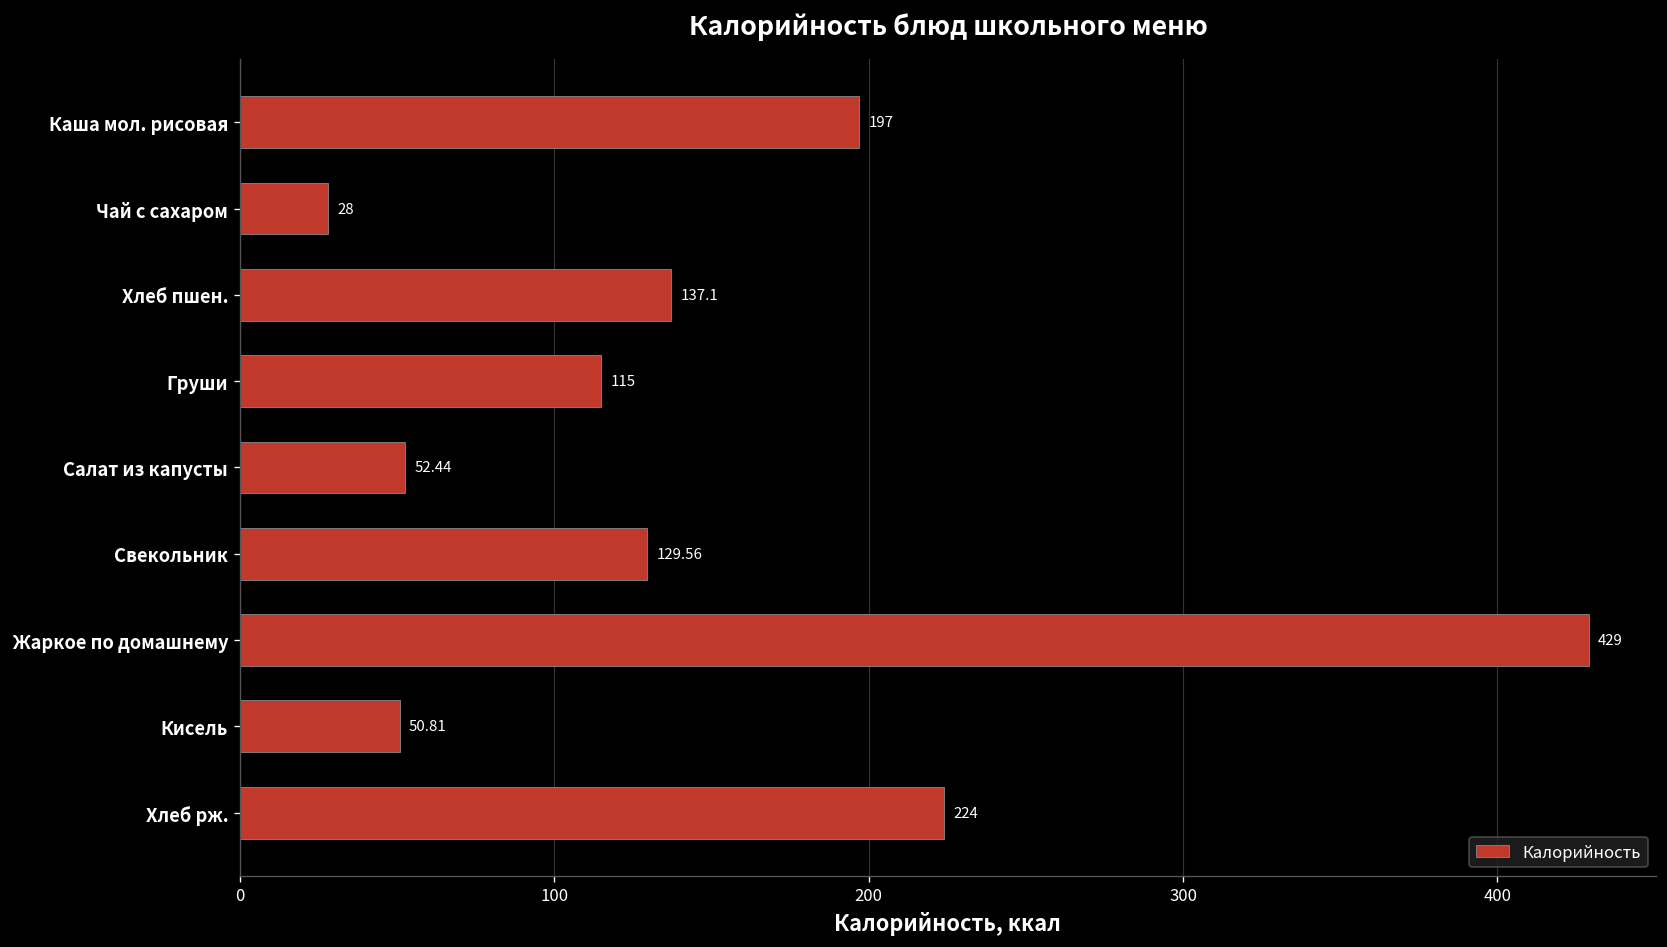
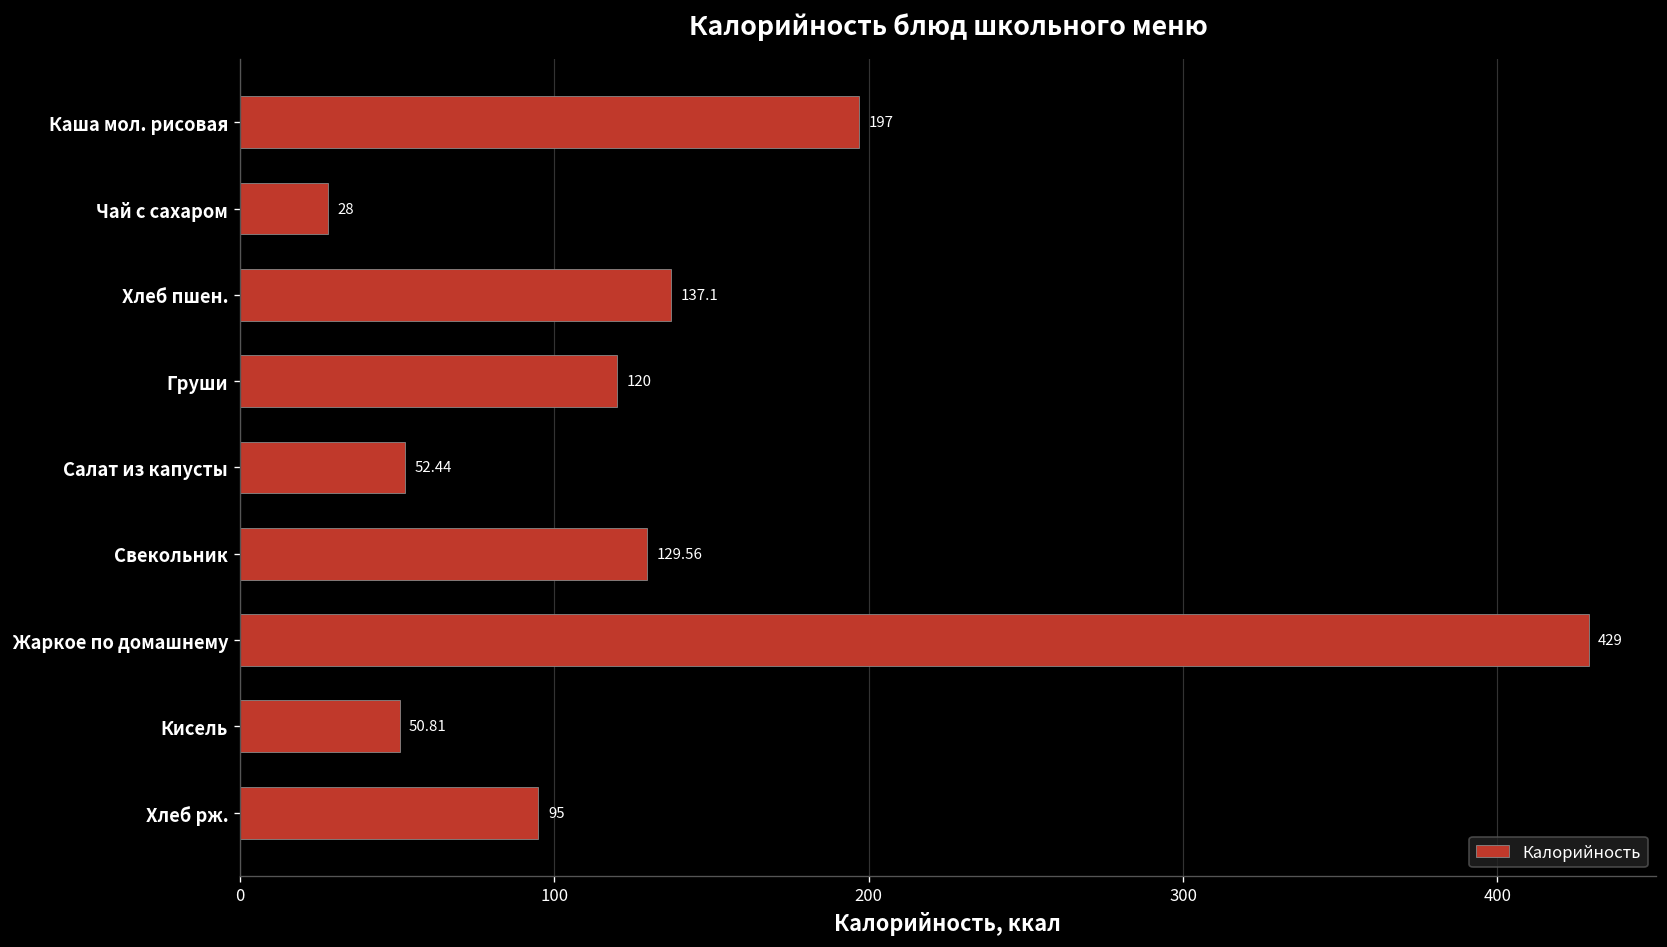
  {
    "Каша мол. рисовая": 197,
    "Чай с сахаром": 28,
    "Хлеб пшен.": 137.1,
-   "Груши": 115,
+   "Груши": 120,
    "Салат из капусты": 52.44,
    "Свекольник": 129.56,
    "Жаркое по домашнему": 429,
    "Кисель": 50.81,
-   "Хлеб рж.": 224
+   "Хлеб рж.": 95
  }
